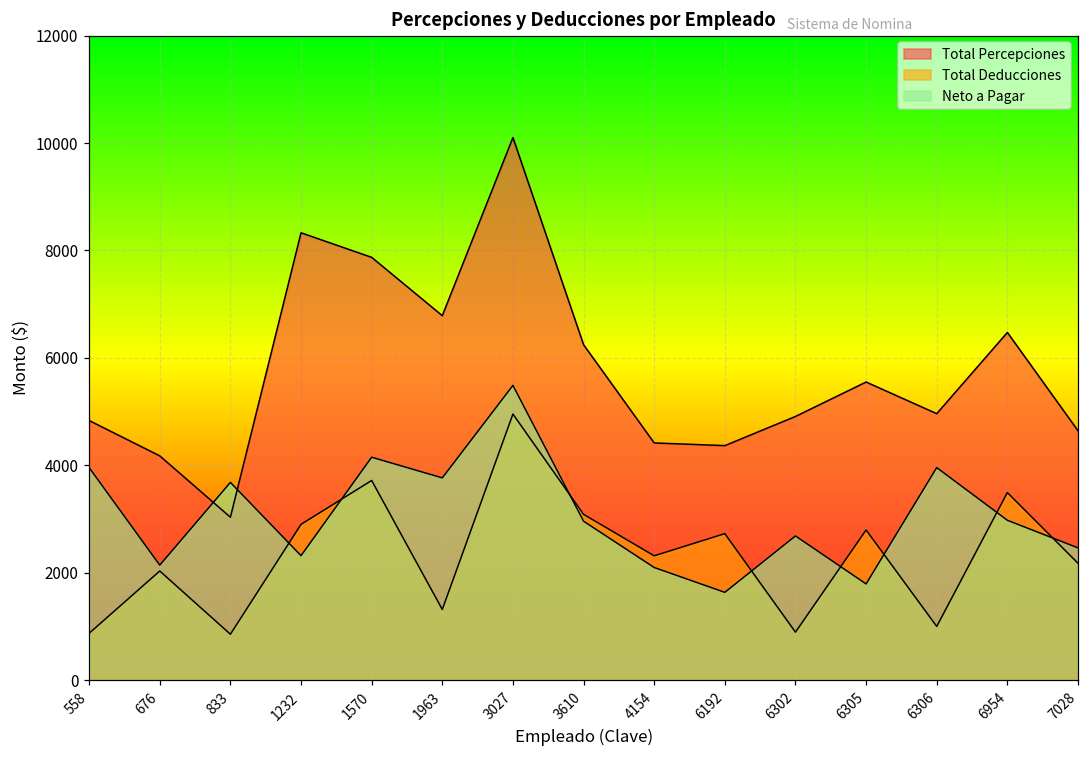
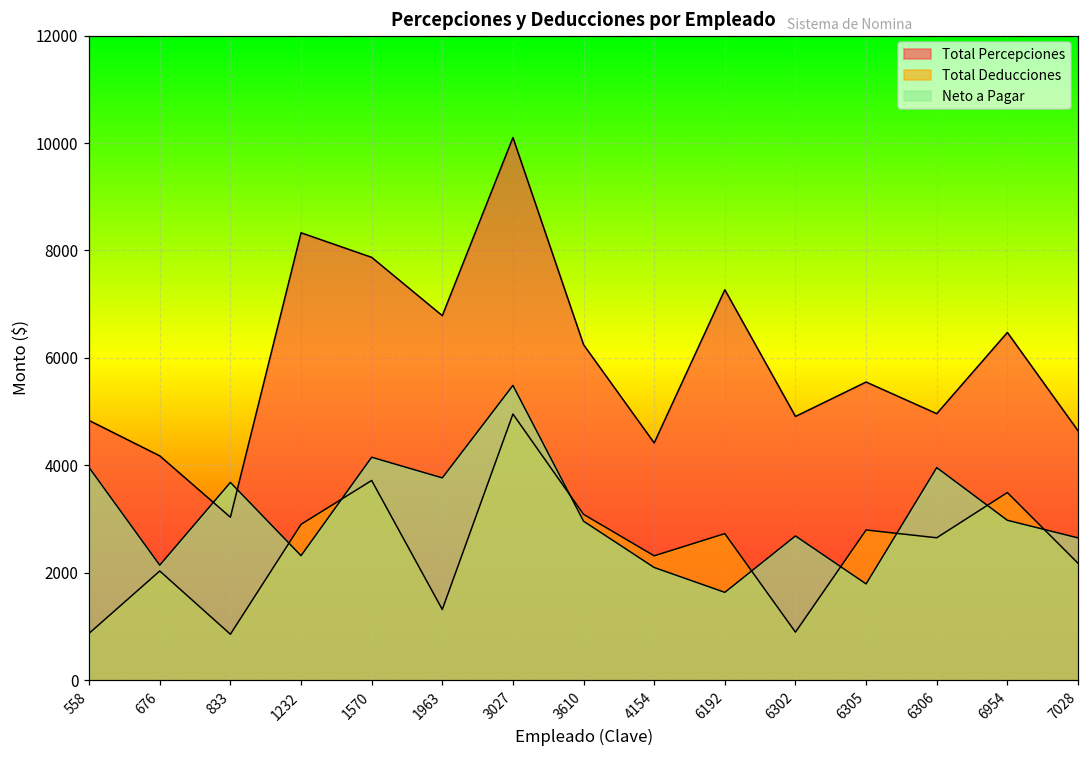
  {
    "Total Percepciones": {
      "558": 4800,
      "676": 4200,
      "833": 3000,
      "1232": 8300,
      "1570": 7900,
      "1963": 6800,
      "3027": 10100,
      "3610": 6200,
      "4154": 4400,
-     "6192": 4400,
+     "6192": 7300,
      "6302": 4900,
      "6305": 5600,
      "6306": 5000,
      "6954": 6500,
      "7028": 4600
    },
    "Total Deducciones": {
      "558": 900,
      "676": 2000,
      "833": 900,
      "1232": 2900,
      "1570": 3700,
      "1963": 1300,
      "3027": 5000,
      "3610": 3100,
      "4154": 2300,
      "6192": 2700,
      "6302": 900,
      "6305": 2800,
-     "6306": 1000,
+     "6306": 2700,
      "6954": 3500,
      "7028": 2200
    },
    "Neto a Pagar": {
      "558": 4000,
      "676": 2100,
      "833": 3700,
      "1232": 2300,
      "1570": 4200,
      "1963": 3800,
      "3027": 5500,
      "3610": 3000,
      "4154": 2100,
      "6192": 1600,
      "6302": 2700,
      "6305": 1800,
      "6306": 4000,
      "6954": 3000,
-     "7028": 2500
+     "7028": 2700
    }
  }
